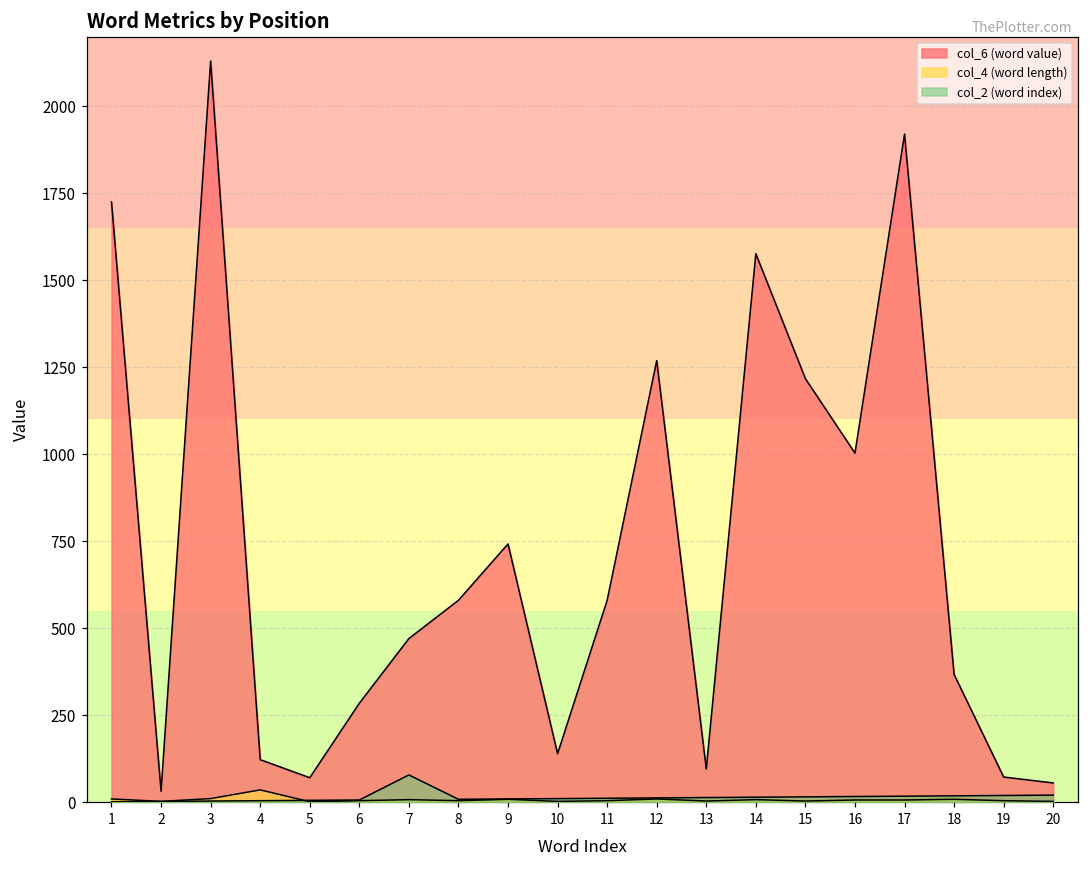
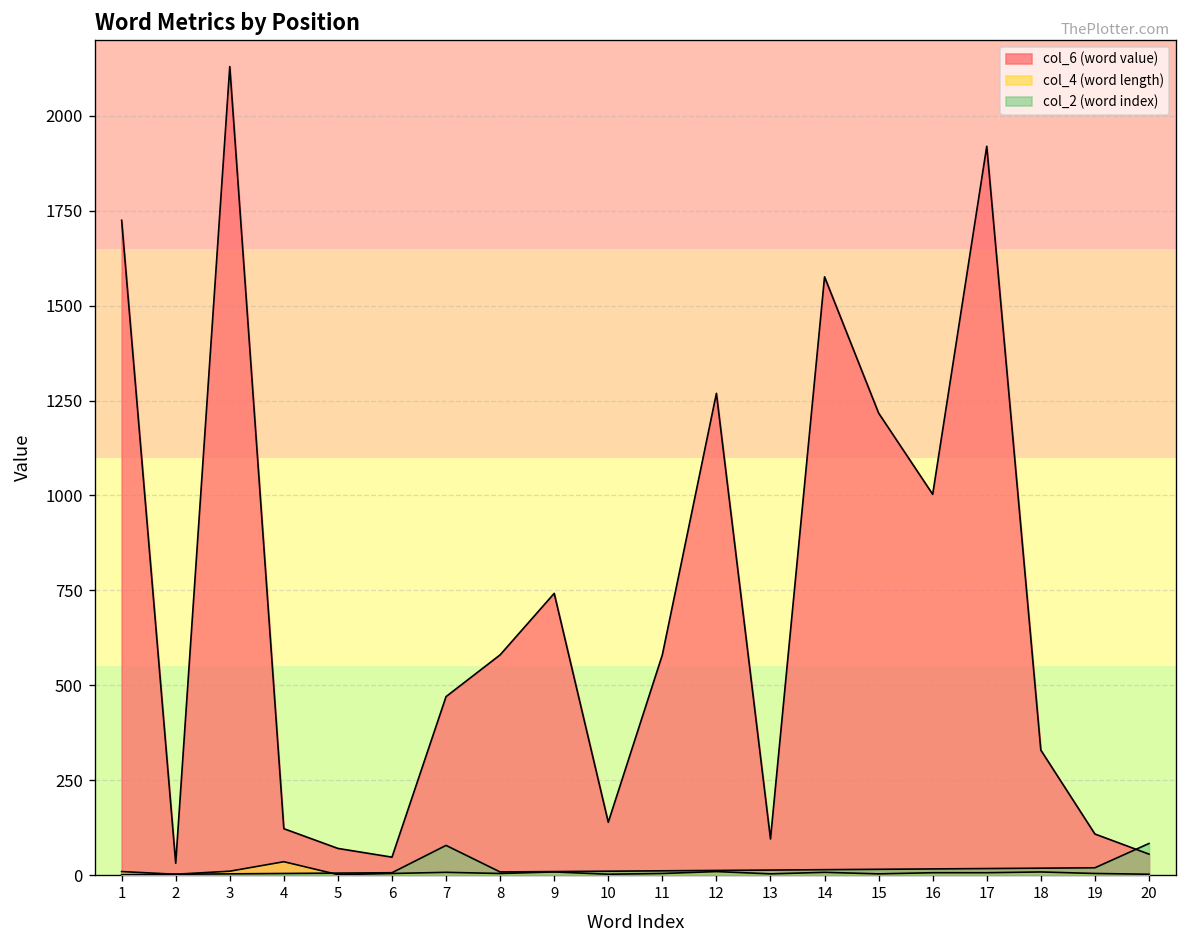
  {
    "col_6 (word value)": {
      "1": 1730,
      "2": 30,
      "3": 2130,
      "4": 120,
      "5": 70,
-     "6": 280,
+     "6": 50,
      "7": 470,
      "8": 580,
      "9": 740,
      "10": 140,
      "11": 580,
      "12": 1270,
      "13": 100,
      "14": 1580,
      "15": 1220,
      "16": 1000,
      "17": 1920,
-     "18": 370,
-     "19": 70,
+     "18": 330,
+     "19": 110,
      "20": 60
    },
    "col_4 (word length)": {
      "1": 10,
      "4": 40,
      "7": 10,
      "13": 0,
      "15": 0,
      "16": 10,
      "17": 10,
      "18": 10,
      "19": 0,
      "20": 0
    },
    "col_2 (word index)": {
      "1": 0,
      "4": 0,
      "7": 80,
      "13": 10,
      "15": 20,
      "16": 20,
      "17": 20,
      "18": 20,
      "19": 20,
-     "20": 20
+     "20": 80
    }
  }
